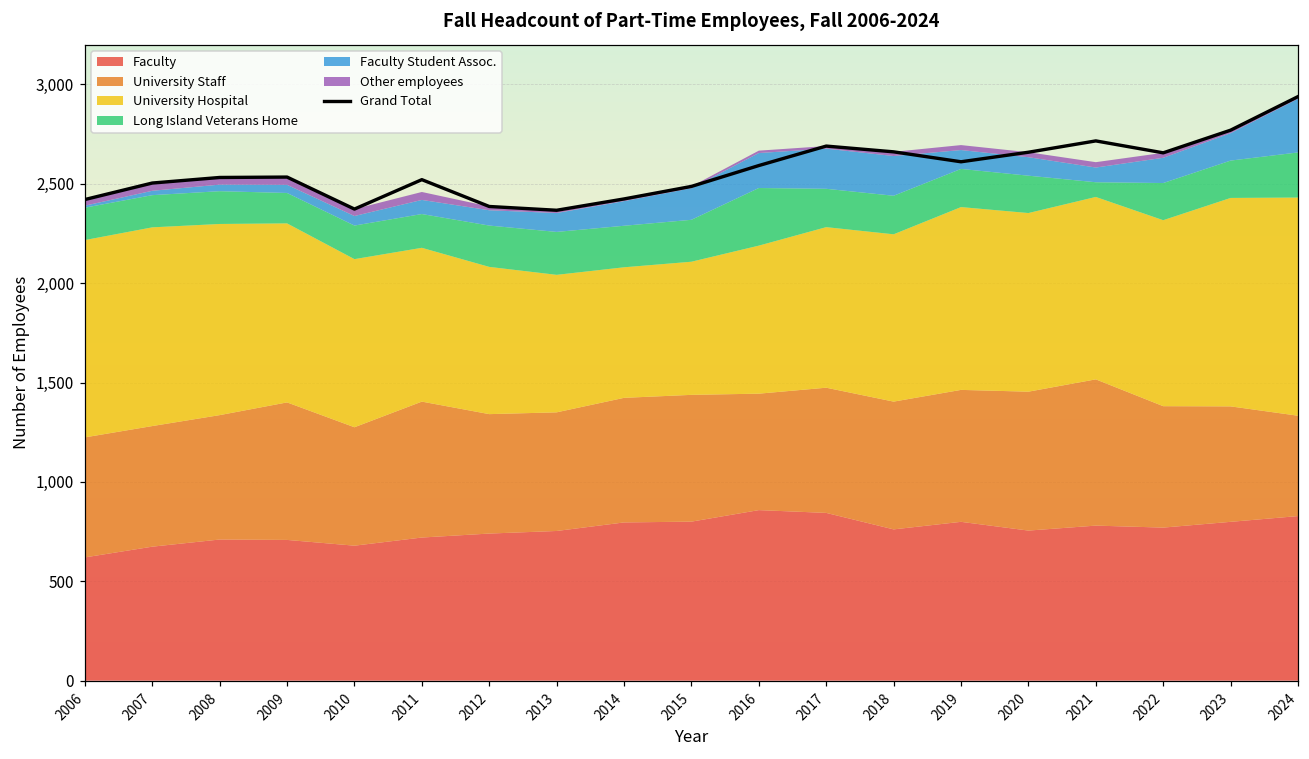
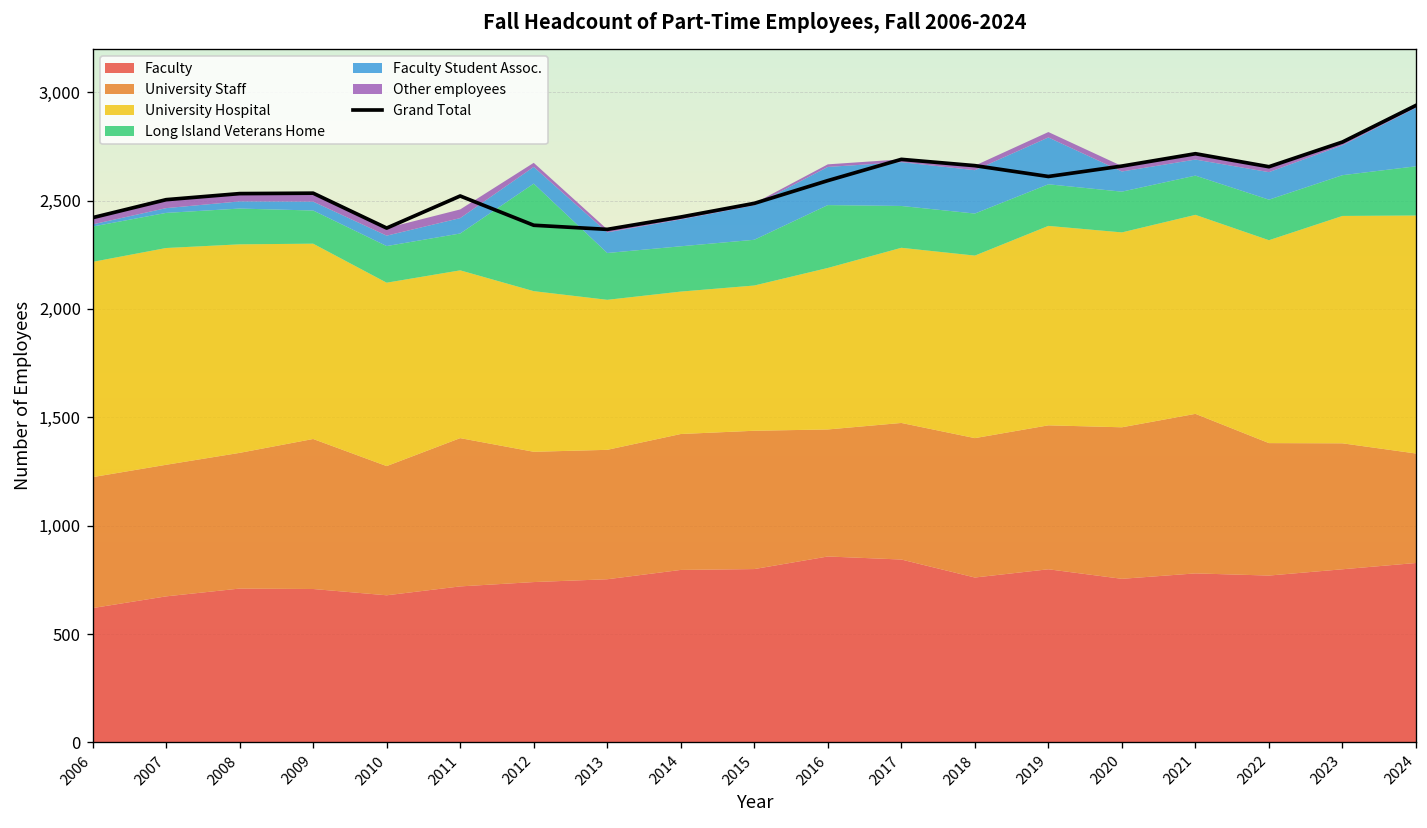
  {
    "Grand Total": {
      "2011": "2,520",
      "2016": "2,590",
      "2019": "2,610"
    },
    "University Hospital": {
      "2006": "990",
      "2007": "1,000",
      "2008": "960",
      "2009": "900",
      "2010": "850",
      "2011": "770",
      "2012": "740",
      "2013": "690",
      "2014": "660",
      "2015": "670",
      "2016": "750",
      "2017": "810",
      "2018": "840",
      "2019": "920",
      "2020": "900",
      "2021": "920",
      "2022": "940",
      "2023": "1,050",
      "2024": "1,100"
    },
    "Long Island Veterans Home": {
      "2007": "160",
      "2008": "170",
      "2009": "150",
      "2010": "170",
      "2011": "170",
-     "2012": "210",
+     "2012": "500",
      "2013": "220",
      "2014": "210",
      "2015": "210",
      "2016": "290",
      "2017": "190",
      "2018": "190",
      "2019": "190",
      "2020": "190",
-     "2021": "70",
+     "2021": "180",
      "2022": "190",
      "2023": "190",
      "2024": "230"
    },
    "Faculty Student Assoc.": {
      "2007": "20",
      "2008": "30",
      "2009": "40",
      "2010": "50",
      "2011": "70",
      "2012": "80",
      "2013": "100",
      "2018": "200",
-     "2019": "100",
+     "2019": "220",
      "2020": "90",
      "2021": "70",
      "2022": "130"
    },
    "Other employees": {
      "2011": "40",
      "2019": "30"
    }
  }
